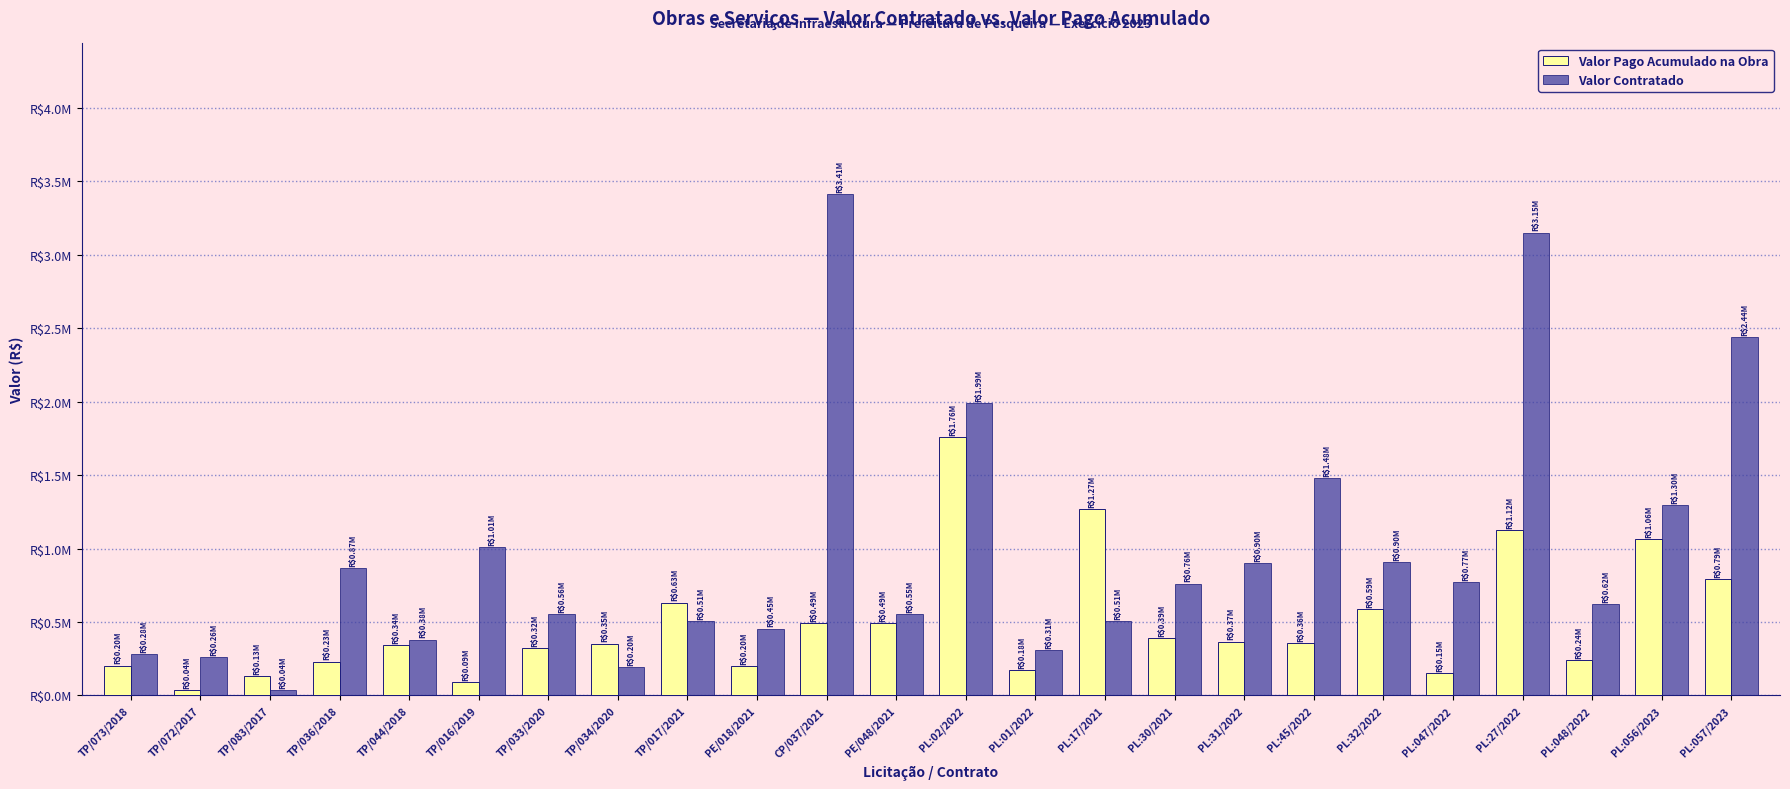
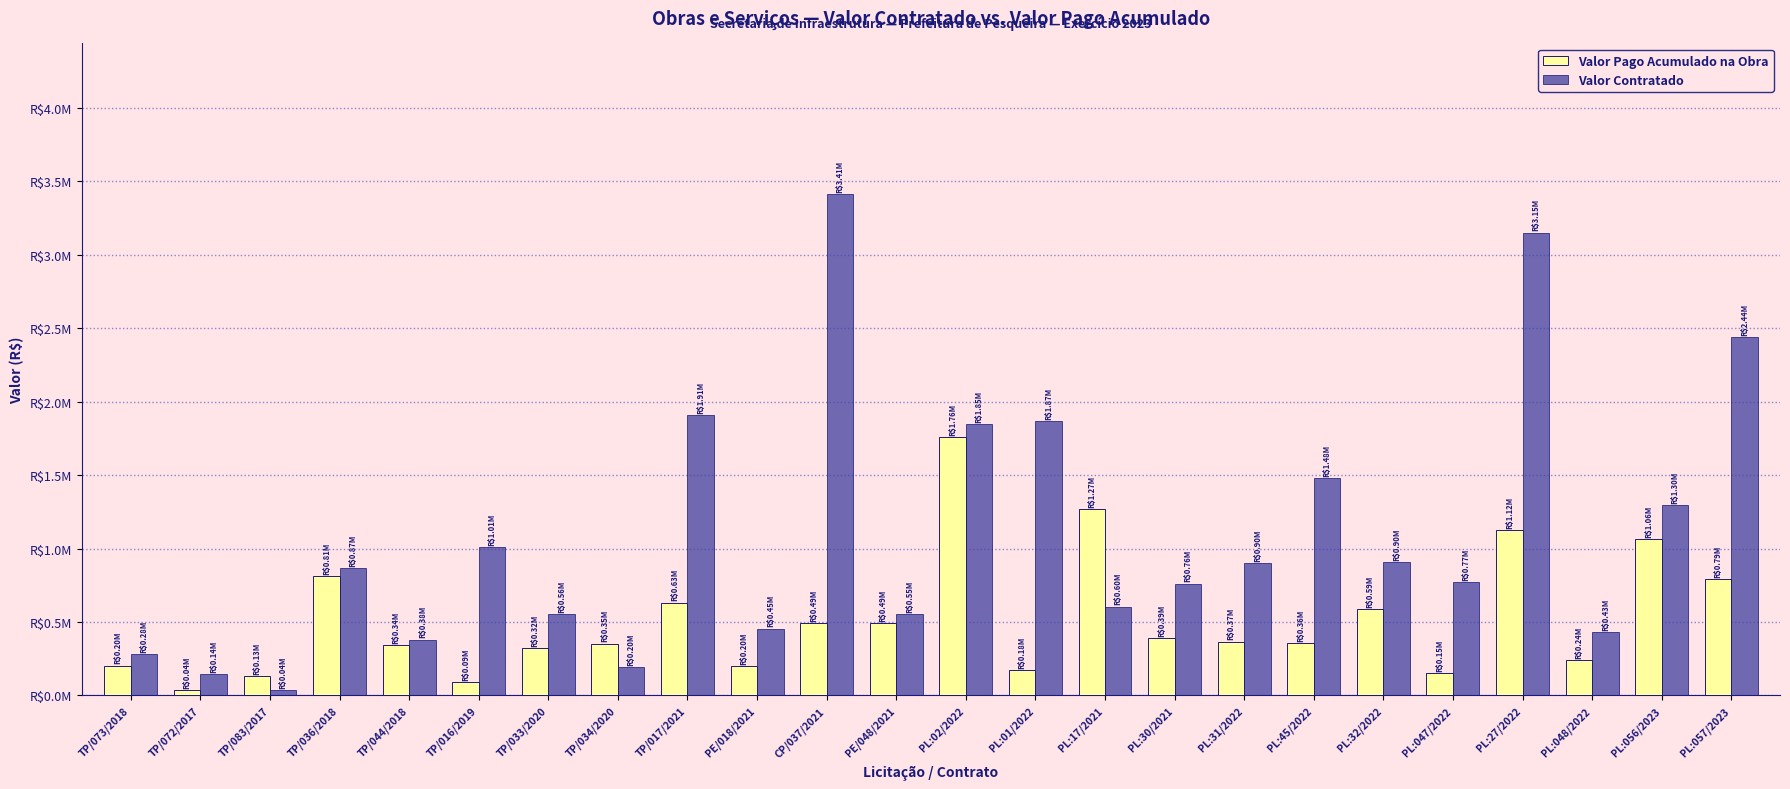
  {
    "Valor Pago Acumulado na Obra": {
      "TP/073/2018": "$0.20M",
      "TP/072/2017": "$0.04M",
      "TP/083/2017": "$0.13M",
-     "TP/036/2018": "$0.23M",
+     "TP/036/2018": "$0.81M",
      "TP/044/2018": "$0.34M",
      "TP/016/2019": "$0.09M",
      "TP/033/2020": "$0.32M",
      "TP/034/2020": "$0.35M",
      "TP/017/2021": "$0.63M",
      "PE/018/2021": "$0.20M",
      "CP/037/2021": "$0.49M",
      "PE/048/2021": "$0.49M",
      "PL:02/2022": "$1.76M",
      "PL:01/2022": "$0.18M",
      "PL:17/2021": "$1.27M",
      "PL:30/2021": "$0.39M",
      "PL:31/2022": "$0.37M",
      "PL:45/2022": "$0.36M",
      "PL:32/2022": "$0.59M",
      "PL:047/2022": "$0.15M",
      "PL:27/2022": "$1.12M",
      "PL:048/2022": "$0.24M",
      "PL:056/2023": "$1.06M",
      "PL:057/2023": "$0.79M"
    },
    "Valor Contratado": {
      "TP/073/2018": "$0.28M",
-     "TP/072/2017": "$0.26M",
+     "TP/072/2017": "$0.14M",
      "TP/083/2017": "$0.04M",
      "TP/036/2018": "$0.87M",
      "TP/044/2018": "$0.38M",
      "TP/016/2019": "$1.01M",
      "TP/033/2020": "$0.56M",
      "TP/034/2020": "$0.20M",
-     "TP/017/2021": "$0.51M",
+     "TP/017/2021": "$1.91M",
      "PE/018/2021": "$0.45M",
      "CP/037/2021": "$3.41M",
      "PE/048/2021": "$0.55M",
-     "PL:02/2022": "$1.99M",
-     "PL:01/2022": "$0.31M",
-     "PL:17/2021": "$0.51M",
+     "PL:02/2022": "$1.85M",
+     "PL:01/2022": "$1.87M",
+     "PL:17/2021": "$0.60M",
      "PL:30/2021": "$0.76M",
      "PL:31/2022": "$0.90M",
      "PL:45/2022": "$1.48M",
      "PL:32/2022": "$0.90M",
      "PL:047/2022": "$0.77M",
      "PL:27/2022": "$3.15M",
-     "PL:048/2022": "$0.62M",
+     "PL:048/2022": "$0.43M",
      "PL:056/2023": "$1.30M",
      "PL:057/2023": "$2.44M"
    }
  }
